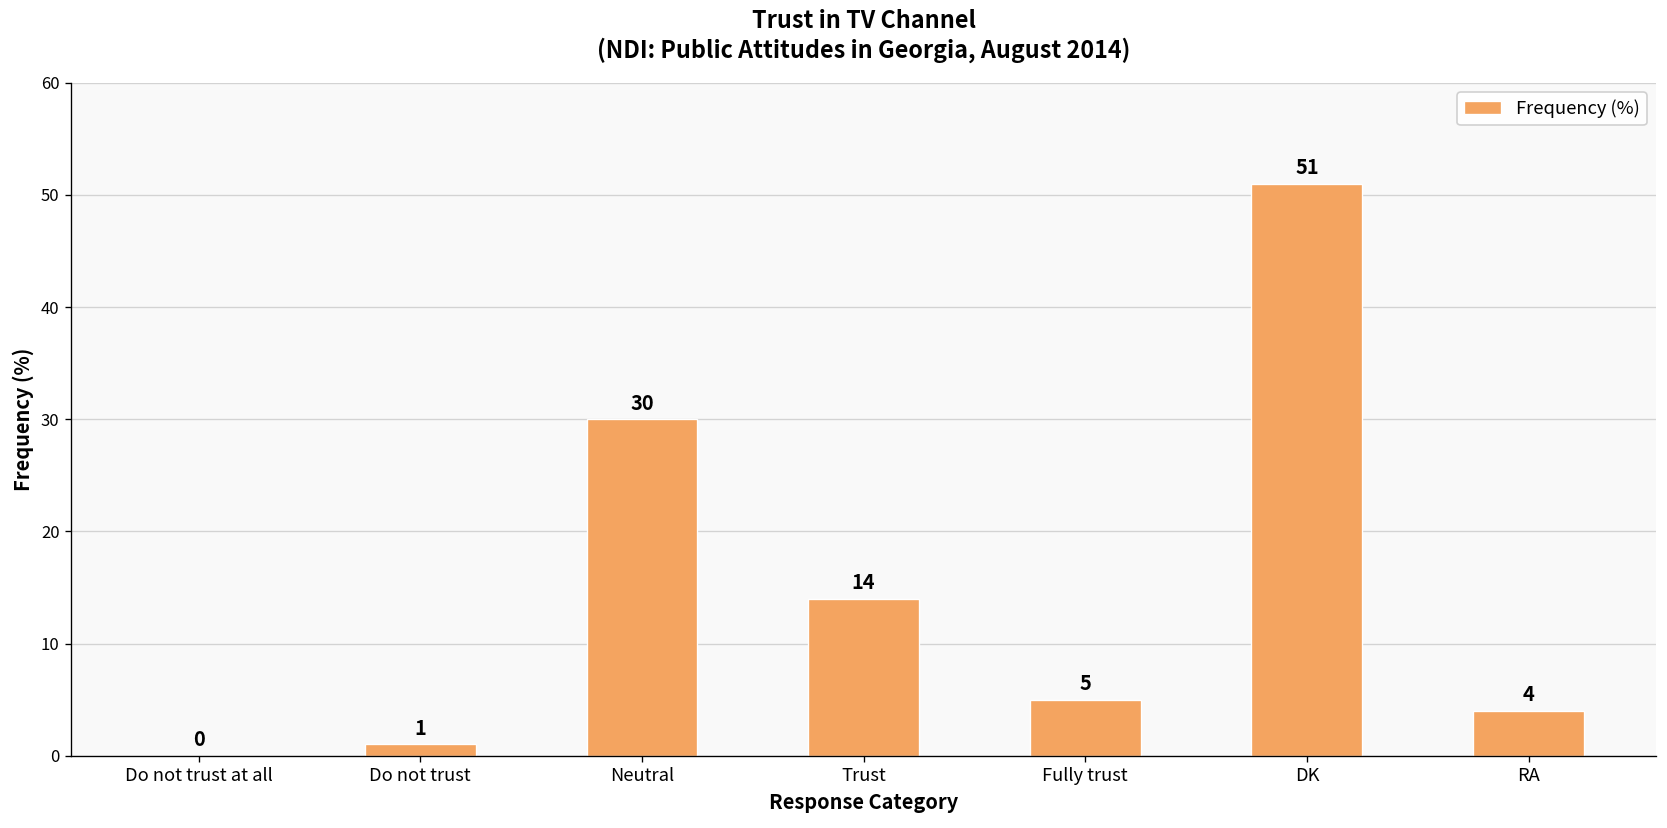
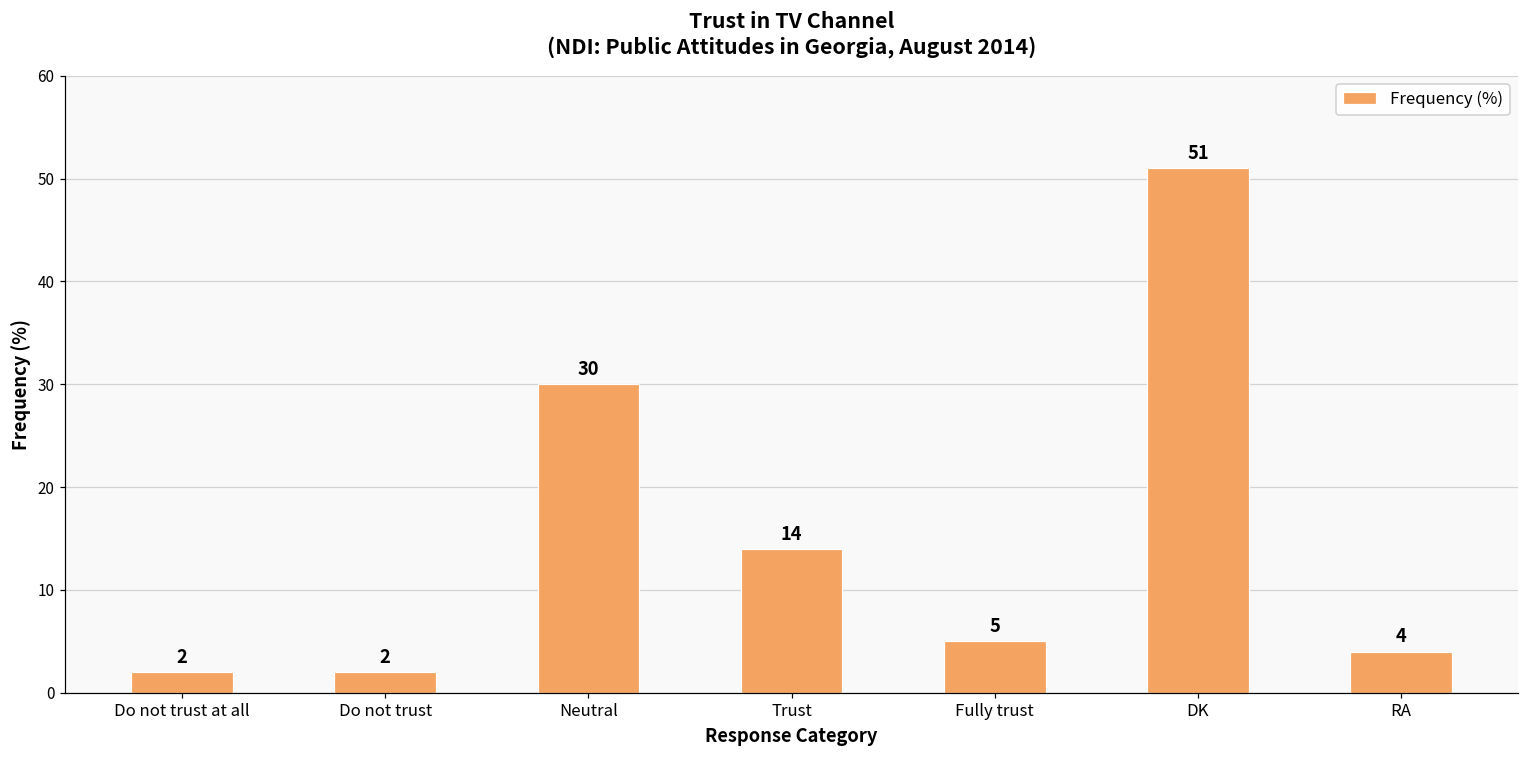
  {
-   "Do not trust at all": 0,
-   "Do not trust": 1,
+   "Do not trust at all": 2,
+   "Do not trust": 2,
    "Neutral": 30,
    "Trust": 14,
    "Fully trust": 5,
    "DK": 51,
    "RA": 4
  }
